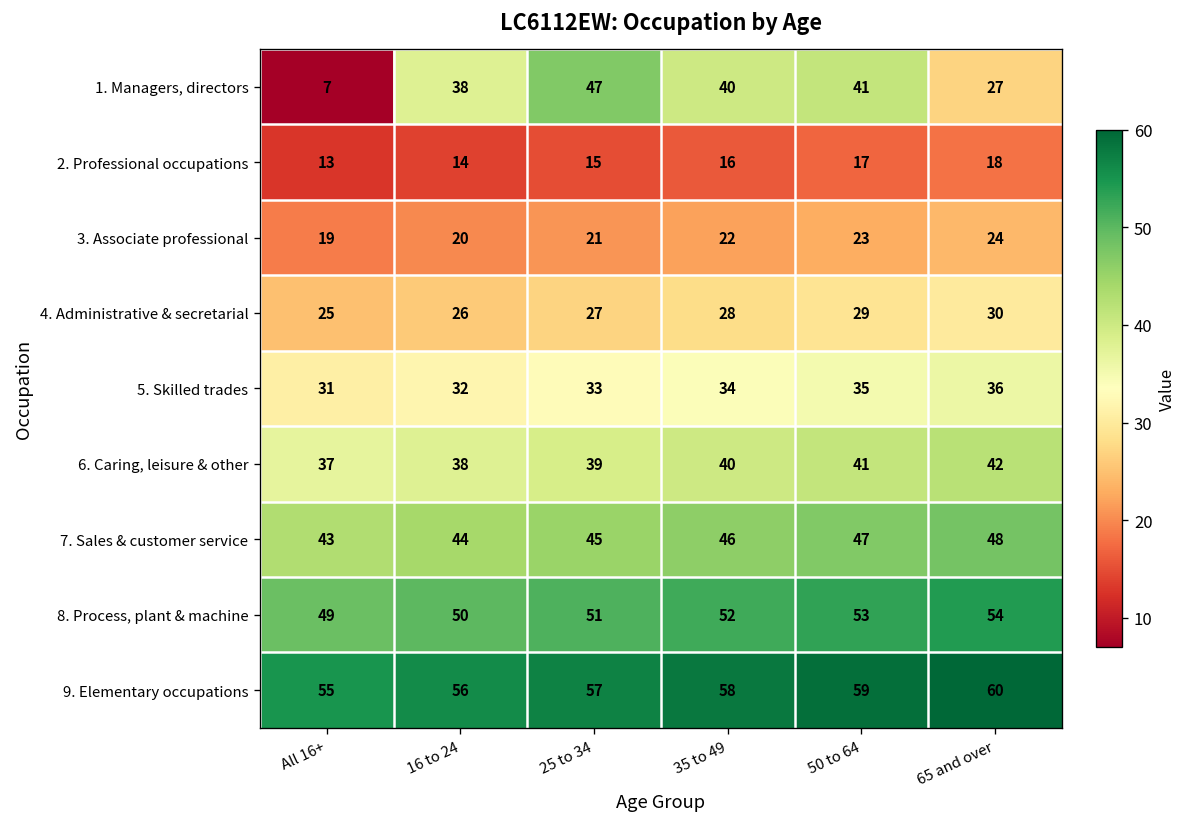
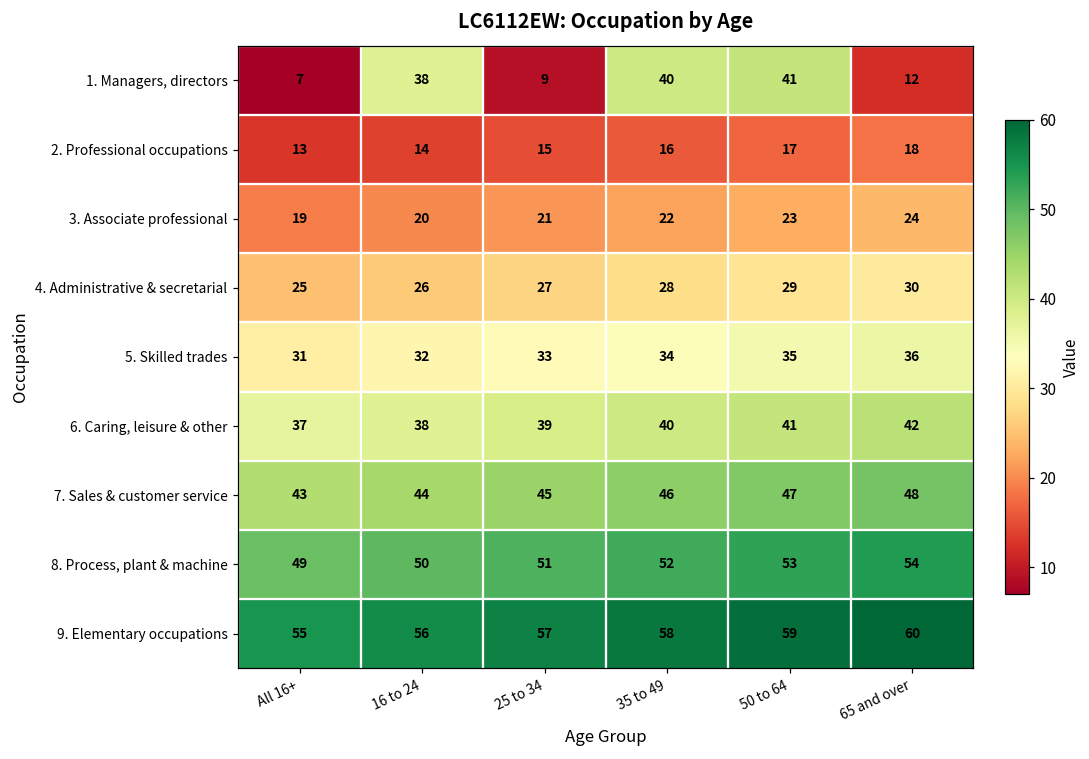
  {
    "1. Managers, directors": {
      "All 16+": 7,
      "16 to 24": 38,
-     "25 to 34": 47,
+     "25 to 34": 9,
      "35 to 49": 40,
      "50 to 64": 41,
-     "65 and over": 27
+     "65 and over": 12
    },
    "2. Professional occupations": {
      "All 16+": 13,
      "16 to 24": 14,
      "25 to 34": 15,
      "35 to 49": 16,
      "50 to 64": 17,
      "65 and over": 18
    },
    "3. Associate professional": {
      "All 16+": 19,
      "16 to 24": 20,
      "25 to 34": 21,
      "35 to 49": 22,
      "50 to 64": 23,
      "65 and over": 24
    },
    "4. Administrative & secretarial": {
      "All 16+": 25,
      "16 to 24": 26,
      "25 to 34": 27,
      "35 to 49": 28,
      "50 to 64": 29,
      "65 and over": 30
    },
    "5. Skilled trades": {
      "All 16+": 31,
      "16 to 24": 32,
      "25 to 34": 33,
      "35 to 49": 34,
      "50 to 64": 35,
      "65 and over": 36
    },
    "6. Caring, leisure & other": {
      "All 16+": 37,
      "16 to 24": 38,
      "25 to 34": 39,
      "35 to 49": 40,
      "50 to 64": 41,
      "65 and over": 42
    },
    "7. Sales & customer service": {
      "All 16+": 43,
      "16 to 24": 44,
      "25 to 34": 45,
      "35 to 49": 46,
      "50 to 64": 47,
      "65 and over": 48
    },
    "8. Process, plant & machine": {
      "All 16+": 49,
      "16 to 24": 50,
      "25 to 34": 51,
      "35 to 49": 52,
      "50 to 64": 53,
      "65 and over": 54
    },
    "9. Elementary occupations": {
      "All 16+": 55,
      "16 to 24": 56,
      "25 to 34": 57,
      "35 to 49": 58,
      "50 to 64": 59,
      "65 and over": 60
    }
  }
